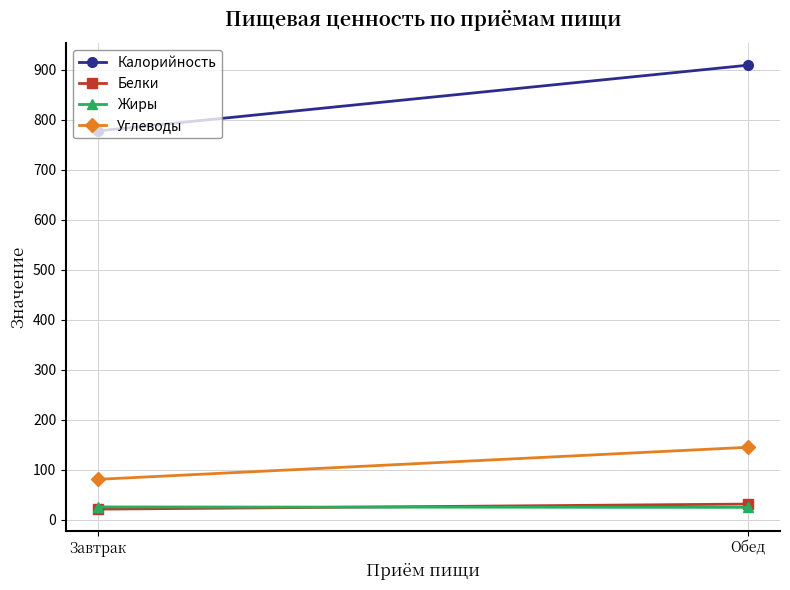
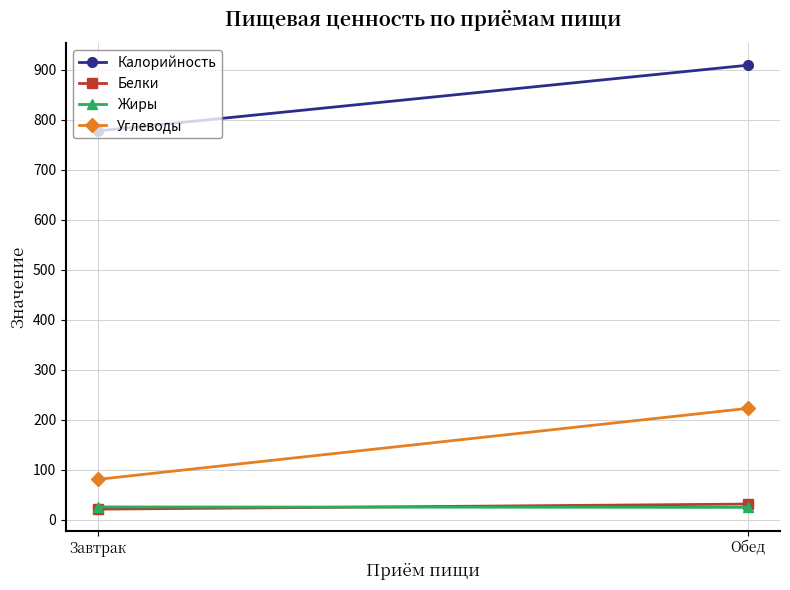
  {
    "Калорийность": {
      "Обед": 910
    },
    "Белки": {
      "Обед": 30
    },
    "Жиры": {
      "Обед": 30
    },
    "Углеводы": {
      "Завтрак": 80,
-     "Обед": 150
+     "Обед": 220
    }
  }
